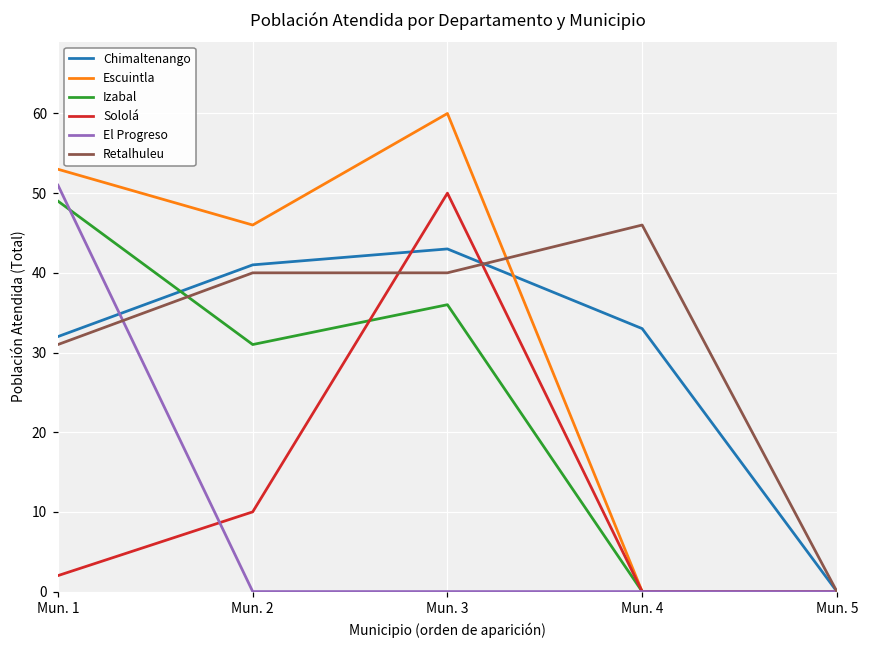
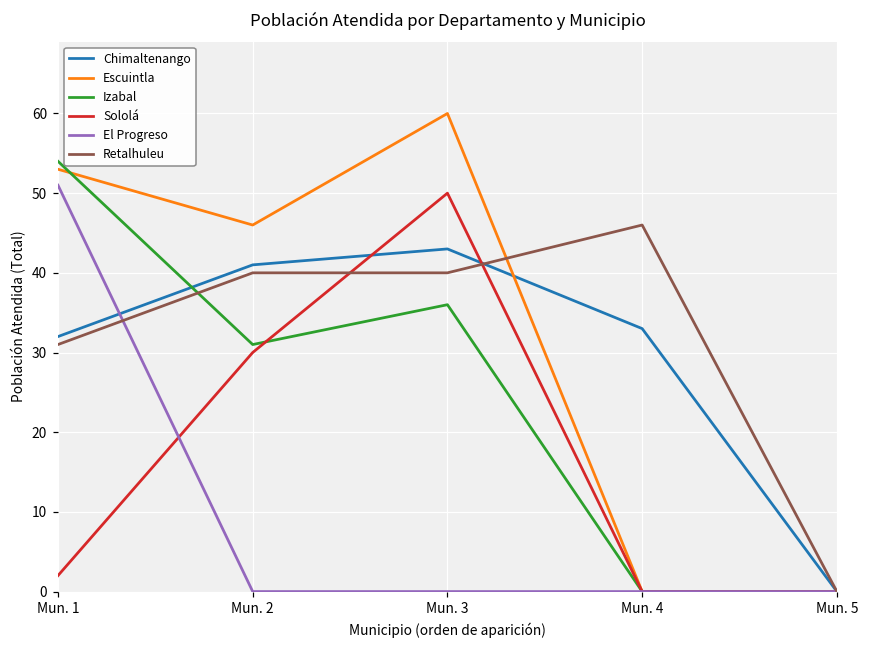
  {
    "Chimaltenango": {
      "Mun. 1": 32,
      "Mun. 2": 41,
      "Mun. 3": 43,
      "Mun. 4": 33
    },
    "Escuintla": {
      "Mun. 1": 53,
      "Mun. 2": 46,
      "Mun. 3": 60
    },
    "Izabal": {
-     "Mun. 1": 49,
+     "Mun. 1": 54,
      "Mun. 2": 31,
      "Mun. 3": 36
    },
    "Sololá": {
      "Mun. 1": 2,
-     "Mun. 2": 10,
+     "Mun. 2": 30,
      "Mun. 3": 50
    },
    "El Progreso": {
      "Mun. 1": 51,
      "Mun. 2": 0,
      "Mun. 3": 0
    },
    "Retalhuleu": {
      "Mun. 1": 31,
      "Mun. 2": 40,
      "Mun. 3": 40,
      "Mun. 4": 46
    }
  }
